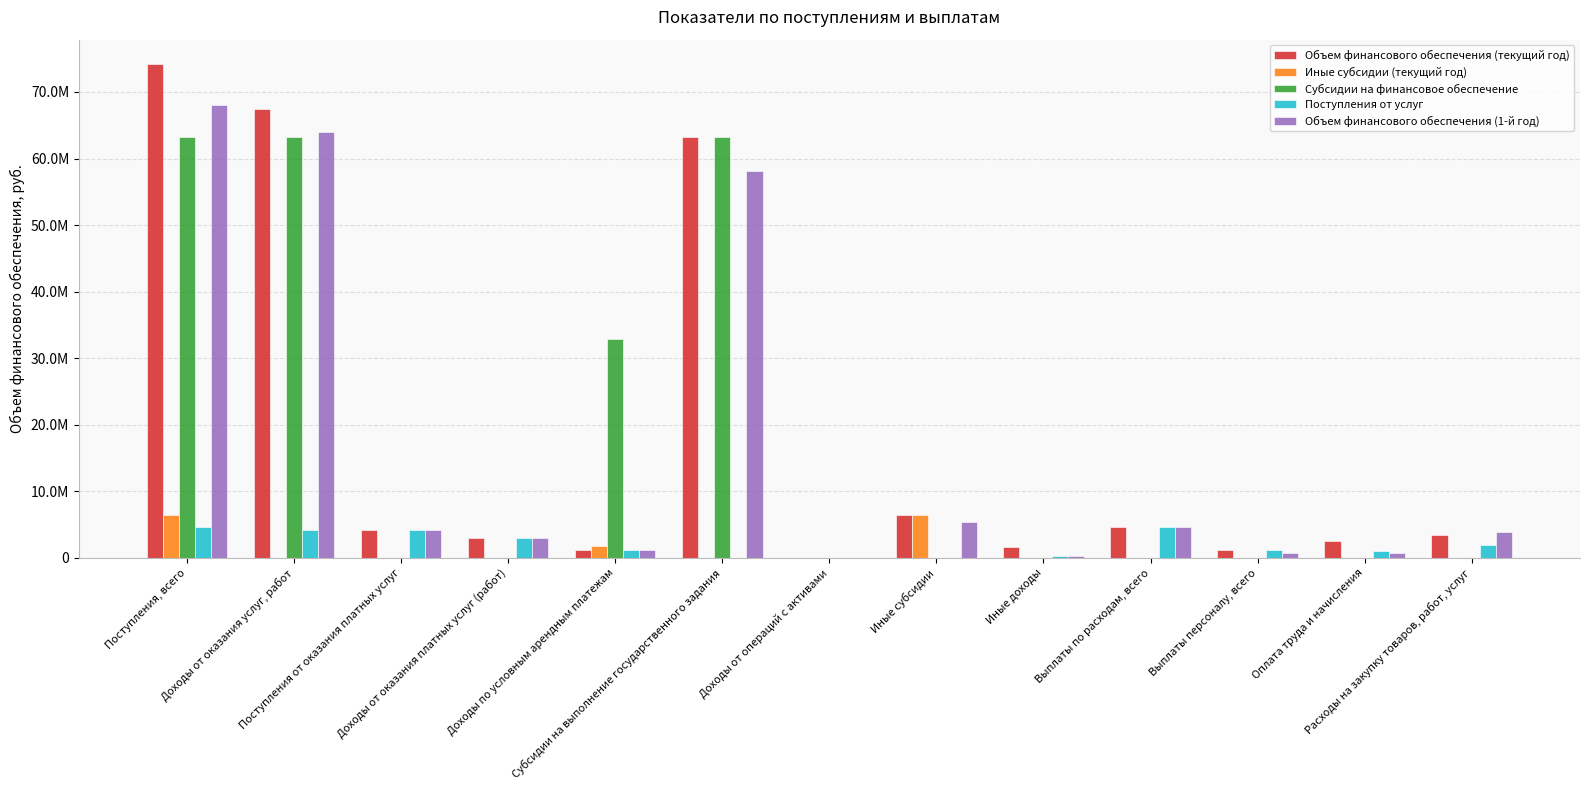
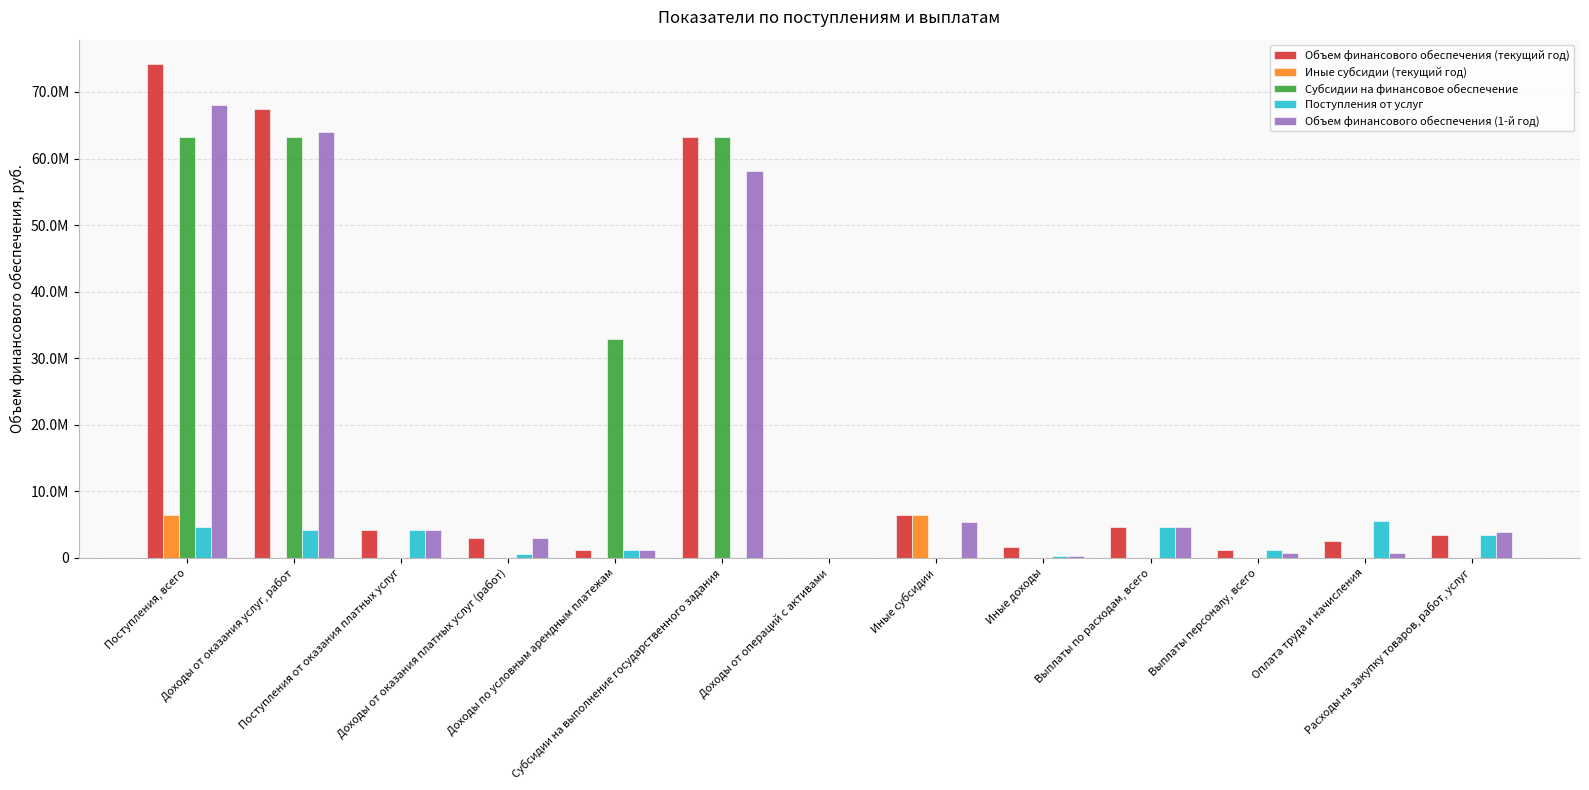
  {
    "Объем финансового обеспечения (текущий год)": {
      "Поступления, всего": 74000000,
      "Доходы от оказания услуг, работ": 67000000,
      "Поступления от оказания платных услуг": 4000000,
      "Доходы от оказания платных услуг (работ)": 3000000,
      "Доходы по условным арендным платежам": 1000000,
      "Субсидии на выполнение государственного задания": 63000000,
      "Иные субсидии": 6000000,
      "Иные доходы": 2000000,
      "Выплаты по расходам, всего": 5000000,
      "Выплаты персоналу, всего": 1000000,
      "Оплата труда и начисления": 3000000,
      "Расходы на закупку товаров, работ, услуг": 3000000
    },
    "Иные субсидии (текущий год)": {
      "Поступления, всего": 6000000,
      "Доходы от оказания услуг, работ": 0,
      "Поступления от оказания платных услуг": 0,
      "Доходы от оказания платных услуг (работ)": 0,
-     "Доходы по условным арендным платежам": 2000000,
+     "Доходы по условным арендным платежам": 0,
      "Субсидии на выполнение государственного задания": 0,
      "Доходы от операций с активами": 0,
      "Иные субсидии": 6000000,
      "Иные доходы": 0,
      "Выплаты по расходам, всего": 0,
      "Выплаты персоналу, всего": 0,
      "Оплата труда и начисления": 0,
      "Расходы на закупку товаров, работ, услуг": 0
    },
    "Субсидии на финансовое обеспечение": {
      "Поступления, всего": 63000000,
      "Доходы от оказания услуг, работ": 63000000,
      "Поступления от оказания платных услуг": 0,
      "Доходы от оказания платных услуг (работ)": 0,
      "Доходы по условным арендным платежам": 33000000,
      "Субсидии на выполнение государственного задания": 63000000,
      "Доходы от операций с активами": 0,
      "Иные субсидии": 0,
      "Иные доходы": 0,
      "Выплаты по расходам, всего": 0,
      "Выплаты персоналу, всего": 0,
      "Оплата труда и начисления": 0,
      "Расходы на закупку товаров, работ, услуг": 0
    },
    "Поступления от услуг": {
      "Поступления, всего": 5000000,
      "Доходы от оказания услуг, работ": 4000000,
      "Поступления от оказания платных услуг": 4000000,
-     "Доходы от оказания платных услуг (работ)": 3000000,
+     "Доходы от оказания платных услуг (работ)": 1000000,
      "Доходы по условным арендным платежам": 1000000,
      "Субсидии на выполнение государственного задания": 0,
      "Иные субсидии": 0,
      "Выплаты по расходам, всего": 5000000,
      "Выплаты персоналу, всего": 1000000,
-     "Оплата труда и начисления": 1000000,
-     "Расходы на закупку товаров, работ, услуг": 2000000
+     "Оплата труда и начисления": 6000000,
+     "Расходы на закупку товаров, работ, услуг": 3000000
    },
    "Объем финансового обеспечения (1-й год)": {
      "Поступления, всего": 68000000,
      "Доходы от оказания услуг, работ": 64000000,
      "Поступления от оказания платных услуг": 4000000,
      "Доходы от оказания платных услуг (работ)": 3000000,
      "Доходы по условным арендным платежам": 1000000,
      "Субсидии на выполнение государственного задания": 58000000,
      "Доходы от операций с активами": 0,
      "Иные субсидии": 5000000,
      "Выплаты по расходам, всего": 5000000,
      "Выплаты персоналу, всего": 1000000,
      "Оплата труда и начисления": 1000000,
      "Расходы на закупку товаров, работ, услуг": 4000000
    }
  }
